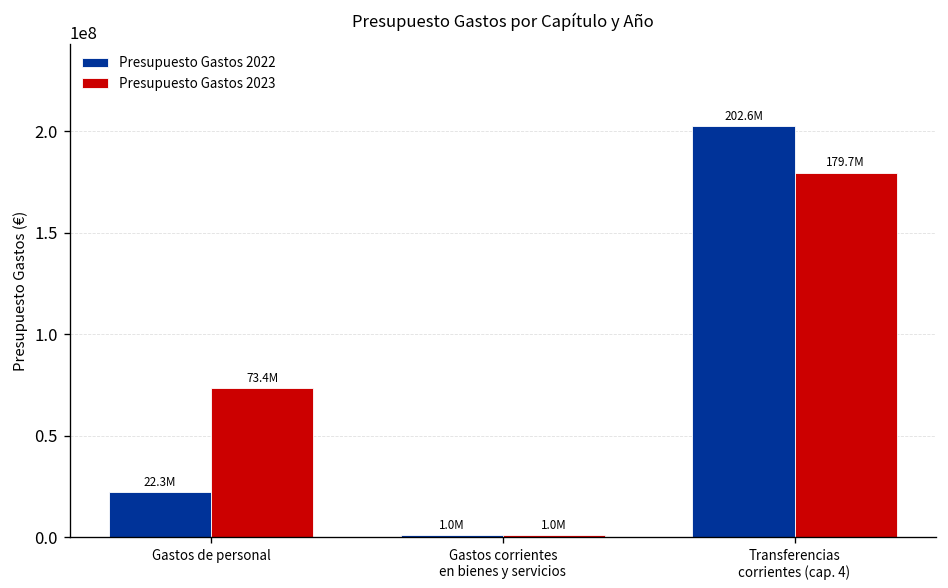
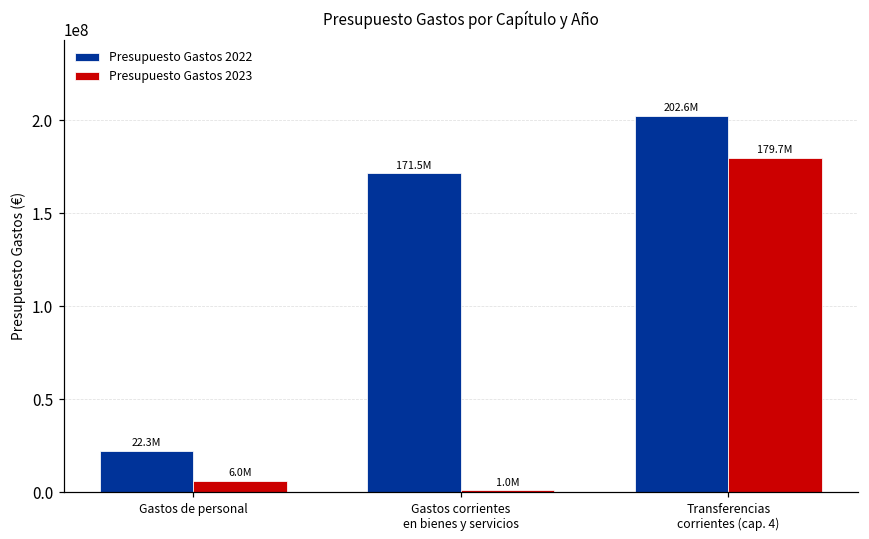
  {
    "Presupuesto Gastos 2022": {
      "Gastos de personal": "22.3M",
-     "Gastos corrientes en bienes y servicios": "1.0M",
+     "Gastos corrientes en bienes y servicios": "171.5M",
      "Transferencias corrientes (cap. 4)": "202.6M"
    },
    "Presupuesto Gastos 2023": {
-     "Gastos de personal": "73.4M",
+     "Gastos de personal": "6.0M",
      "Gastos corrientes en bienes y servicios": "1.0M",
      "Transferencias corrientes (cap. 4)": "179.7M"
    }
  }
